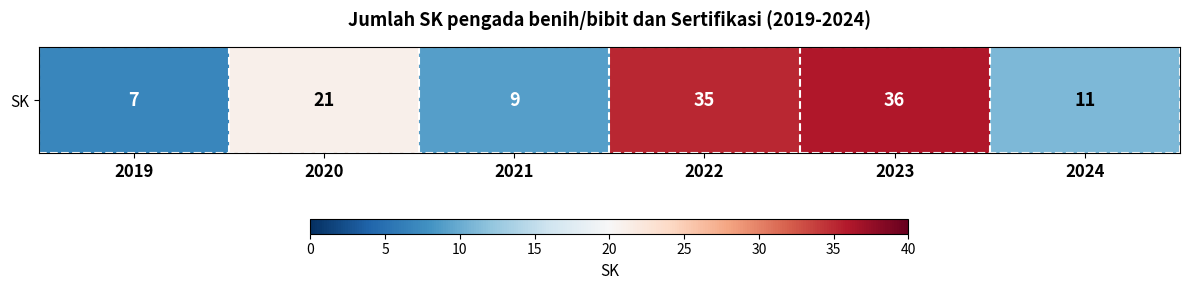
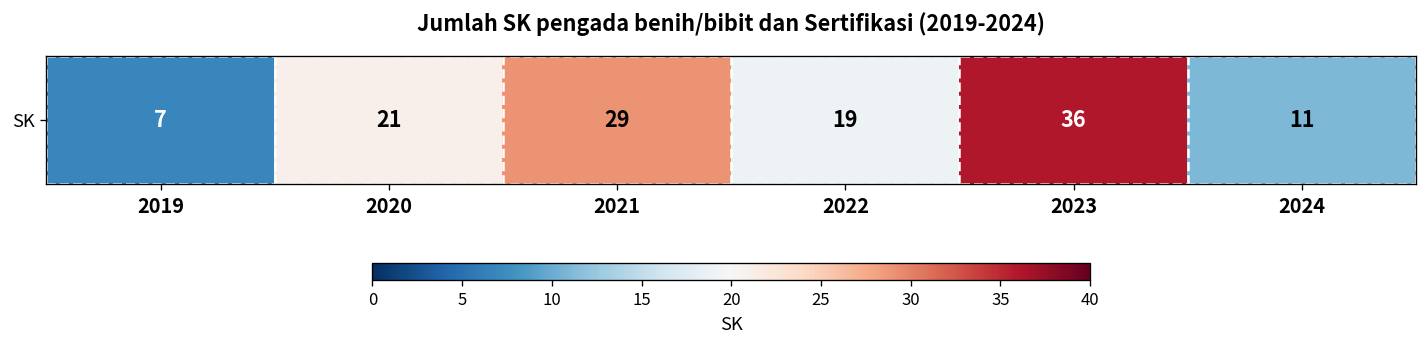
  {
    "SK": {
      "2019": 7,
      "2020": 21,
-     "2021": 9,
-     "2022": 35,
+     "2021": 29,
+     "2022": 19,
      "2023": 36,
      "2024": 11
    }
  }
